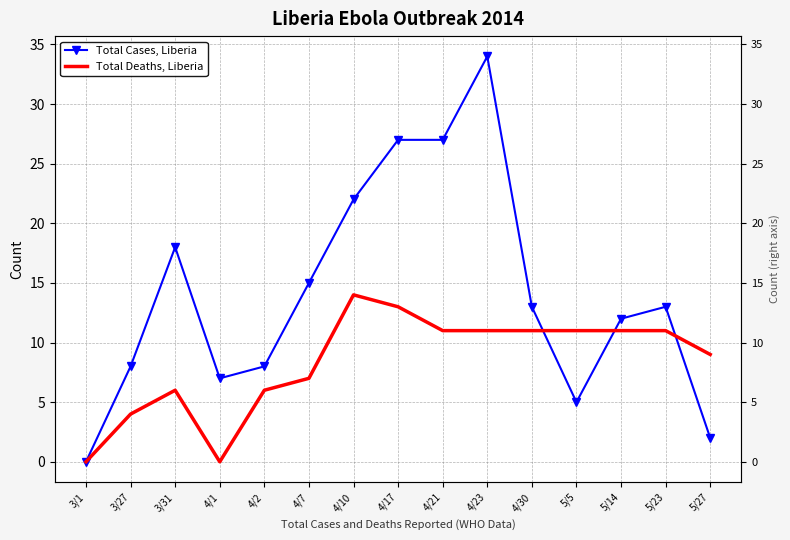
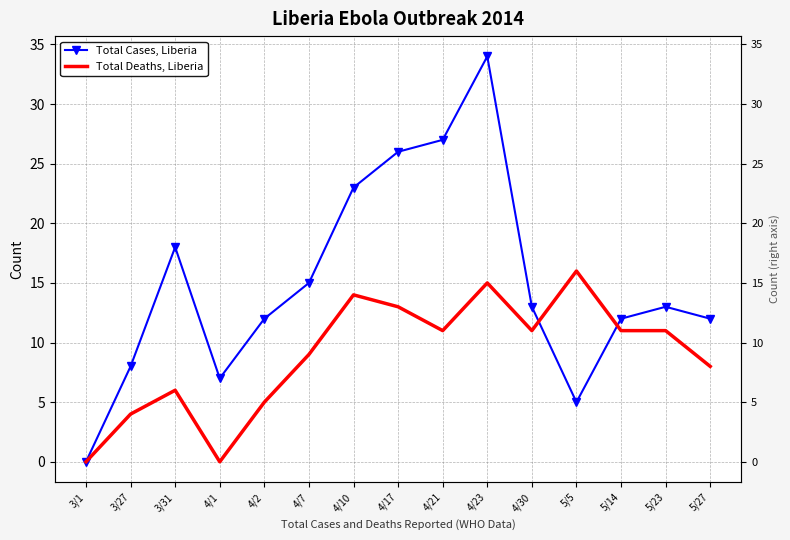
  {
    "Total Cases, Liberia": {
      "3/27": 8,
      "3/31": 18,
      "4/1": 7,
-     "4/2": 8,
+     "4/2": 12,
      "4/7": 15,
-     "4/10": 22,
-     "4/17": 27,
+     "4/10": 23,
+     "4/17": 26,
      "4/21": 27,
      "4/23": 34,
      "4/30": 13,
      "5/5": 5,
      "5/14": 12,
      "5/23": 13,
-     "5/27": 2
+     "5/27": 12
    },
    "Total Deaths, Liberia": {
      "3/27": 4,
      "3/31": 6,
      "4/1": 0,
-     "4/2": 6,
-     "4/7": 7,
+     "4/2": 5,
+     "4/7": 9,
      "4/10": 14,
      "4/17": 13,
      "4/21": 11,
-     "4/23": 11,
+     "4/23": 15,
      "4/30": 11,
-     "5/5": 11,
+     "5/5": 16,
      "5/14": 11,
      "5/23": 11,
-     "5/27": 9
+     "5/27": 8
    }
  }
